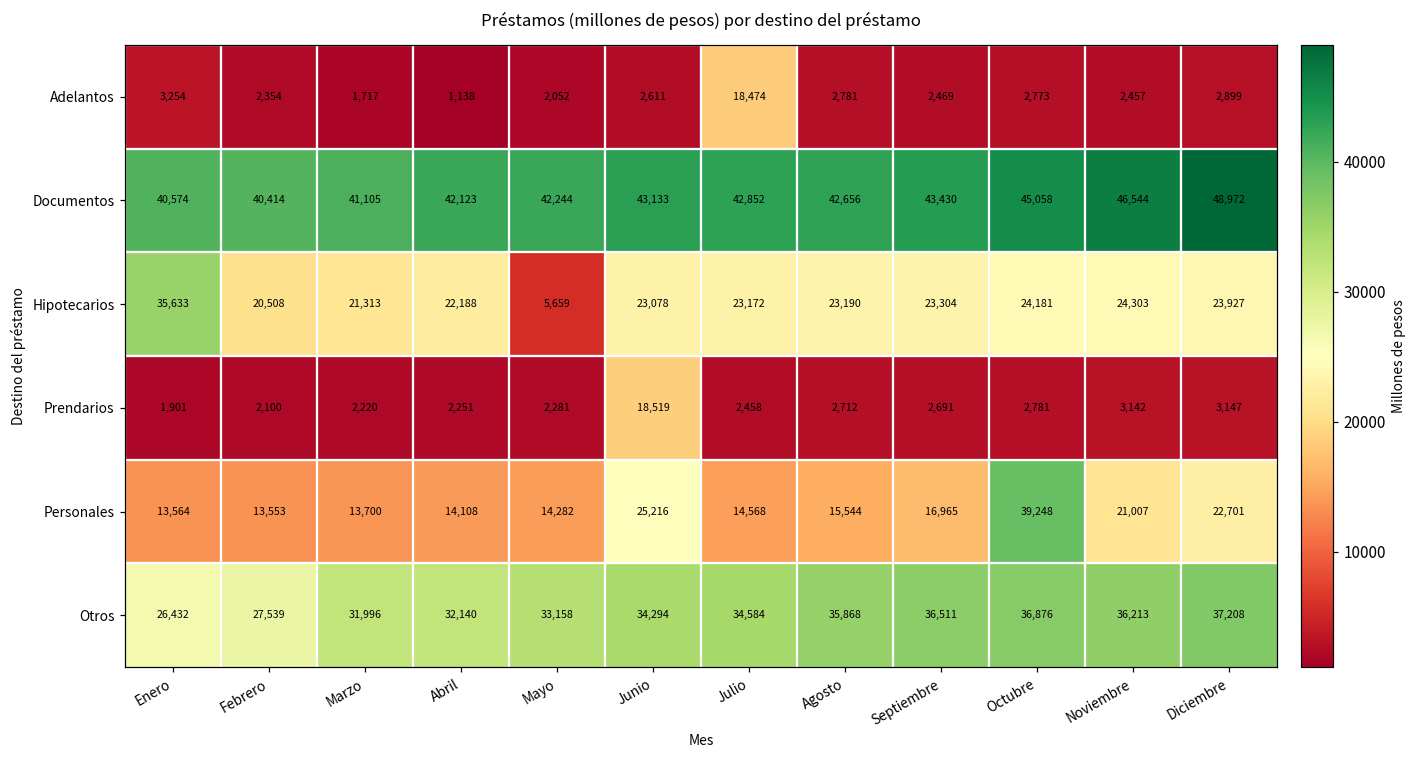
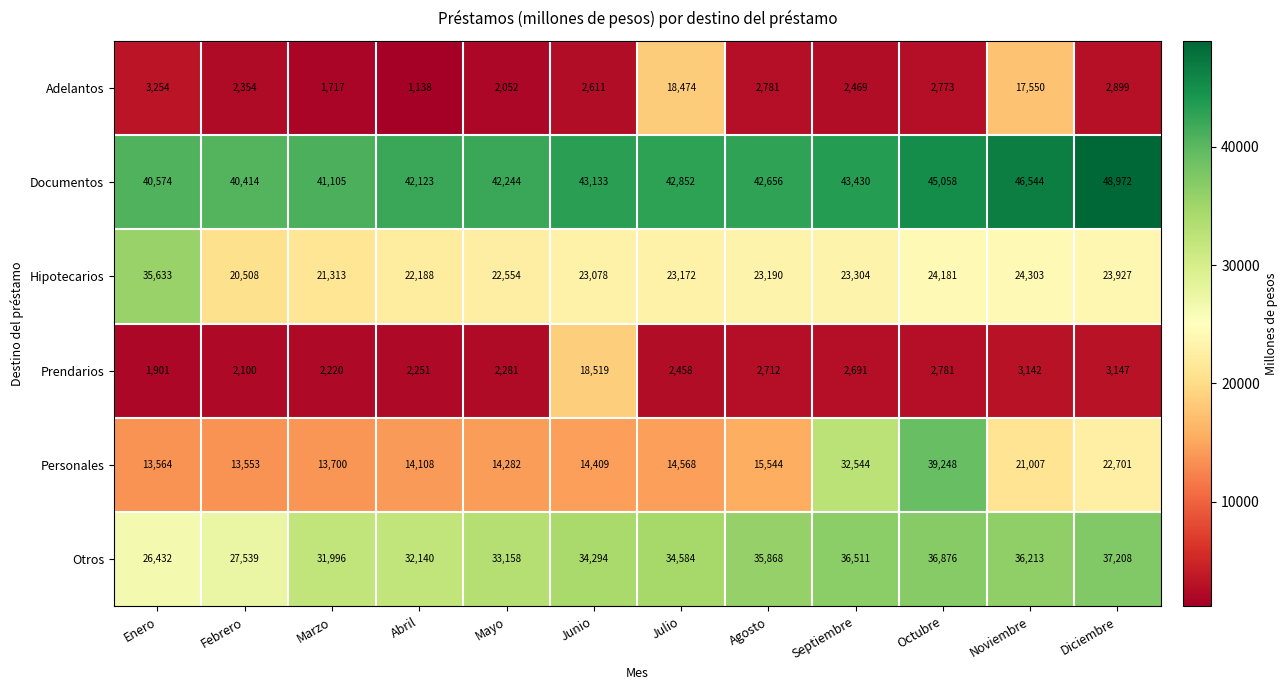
  {
    "Adelantos": {
      "Enero": "3,254",
      "Febrero": "2,354",
      "Marzo": "1,717",
      "Abril": "1,138",
      "Mayo": "2,052",
      "Junio": "2,611",
      "Julio": "18,474",
      "Agosto": "2,781",
      "Septiembre": "2,469",
      "Octubre": "2,773",
-     "Noviembre": "2,457",
+     "Noviembre": "17,550",
      "Diciembre": "2,899"
    },
    "Documentos": {
      "Enero": "40,574",
      "Febrero": "40,414",
      "Marzo": "41,105",
      "Abril": "42,123",
      "Mayo": "42,244",
      "Junio": "43,133",
      "Julio": "42,852",
      "Agosto": "42,656",
      "Septiembre": "43,430",
      "Octubre": "45,058",
      "Noviembre": "46,544",
      "Diciembre": "48,972"
    },
    "Hipotecarios": {
      "Enero": "35,633",
      "Febrero": "20,508",
      "Marzo": "21,313",
      "Abril": "22,188",
-     "Mayo": "5,659",
+     "Mayo": "22,554",
      "Junio": "23,078",
      "Julio": "23,172",
      "Agosto": "23,190",
      "Septiembre": "23,304",
      "Octubre": "24,181",
      "Noviembre": "24,303",
      "Diciembre": "23,927"
    },
    "Prendarios": {
      "Enero": "1,901",
      "Febrero": "2,100",
      "Marzo": "2,220",
      "Abril": "2,251",
      "Mayo": "2,281",
      "Junio": "18,519",
      "Julio": "2,458",
      "Agosto": "2,712",
      "Septiembre": "2,691",
      "Octubre": "2,781",
      "Noviembre": "3,142",
      "Diciembre": "3,147"
    },
    "Personales": {
      "Enero": "13,564",
      "Febrero": "13,553",
      "Marzo": "13,700",
      "Abril": "14,108",
      "Mayo": "14,282",
-     "Junio": "25,216",
+     "Junio": "14,409",
      "Julio": "14,568",
      "Agosto": "15,544",
-     "Septiembre": "16,965",
+     "Septiembre": "32,544",
      "Octubre": "39,248",
      "Noviembre": "21,007",
      "Diciembre": "22,701"
    },
    "Otros": {
      "Enero": "26,432",
      "Febrero": "27,539",
      "Marzo": "31,996",
      "Abril": "32,140",
      "Mayo": "33,158",
      "Junio": "34,294",
      "Julio": "34,584",
      "Agosto": "35,868",
      "Septiembre": "36,511",
      "Octubre": "36,876",
      "Noviembre": "36,213",
      "Diciembre": "37,208"
    }
  }
